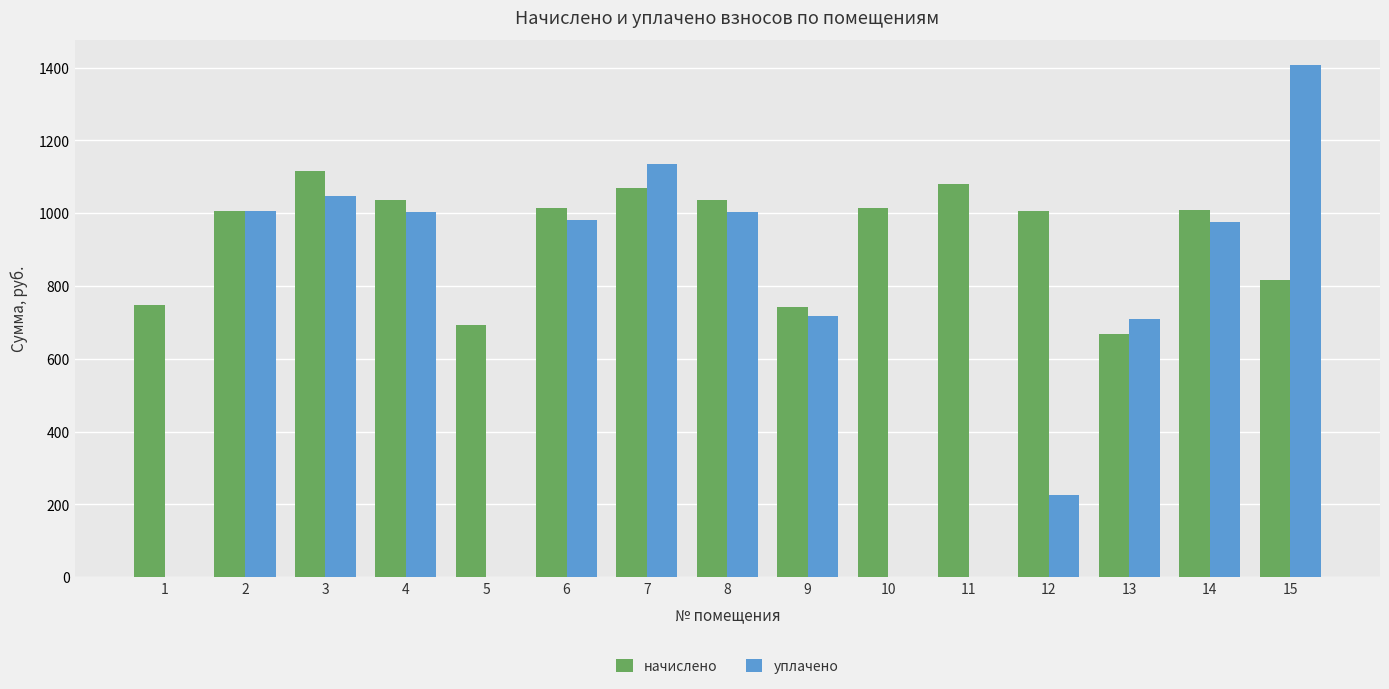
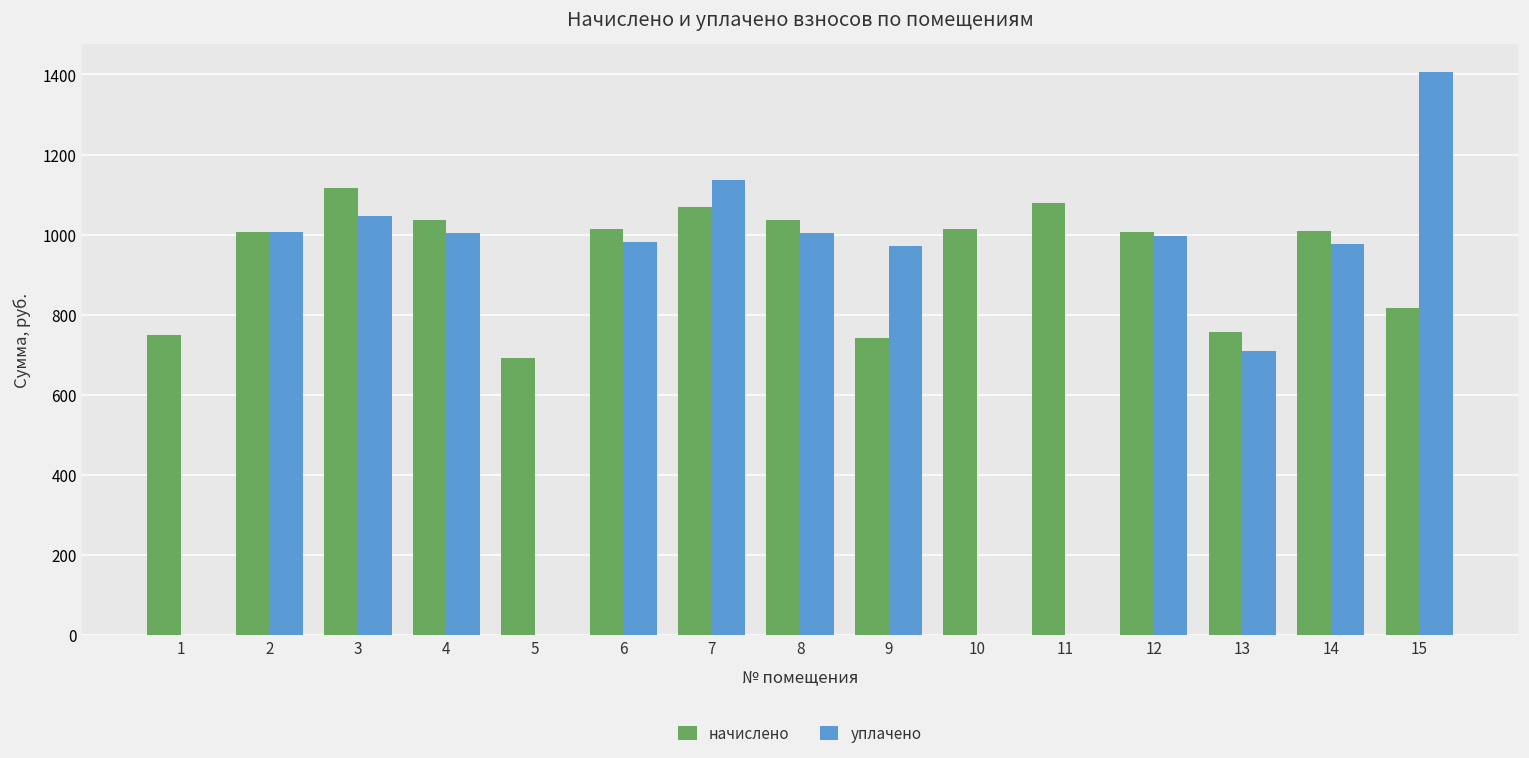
  {
    "начислено": {
      "1": 750,
      "2": 1010,
      "3": 1120,
      "4": 1040,
      "5": 690,
      "6": 1010,
      "7": 1070,
      "8": 1040,
      "9": 740,
      "10": 1010,
      "11": 1080,
      "12": 1010,
-     "13": 670,
+     "13": 760,
      "14": 1010,
      "15": 820
    },
    "уплачено": {
      "1": 0,
      "2": 1010,
      "3": 1050,
      "4": 1000,
      "5": 0,
      "6": 980,
      "7": 1140,
      "8": 1000,
-     "9": 720,
+     "9": 970,
      "10": 0,
      "11": 0,
-     "12": 230,
+     "12": 1000,
      "13": 710,
      "14": 980,
      "15": 1410
    }
  }
